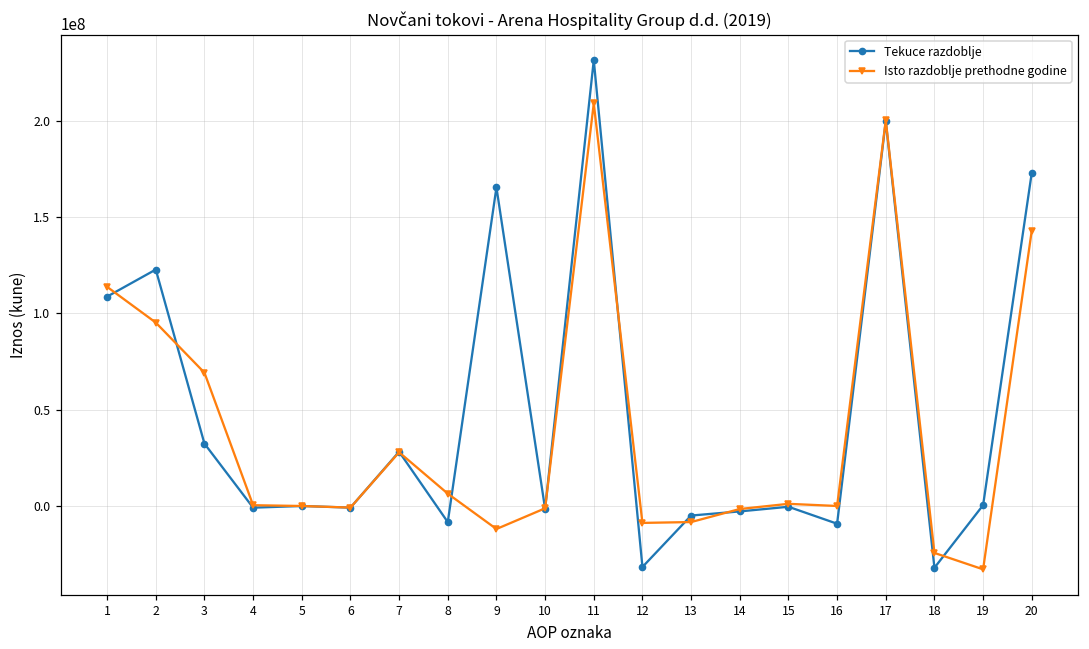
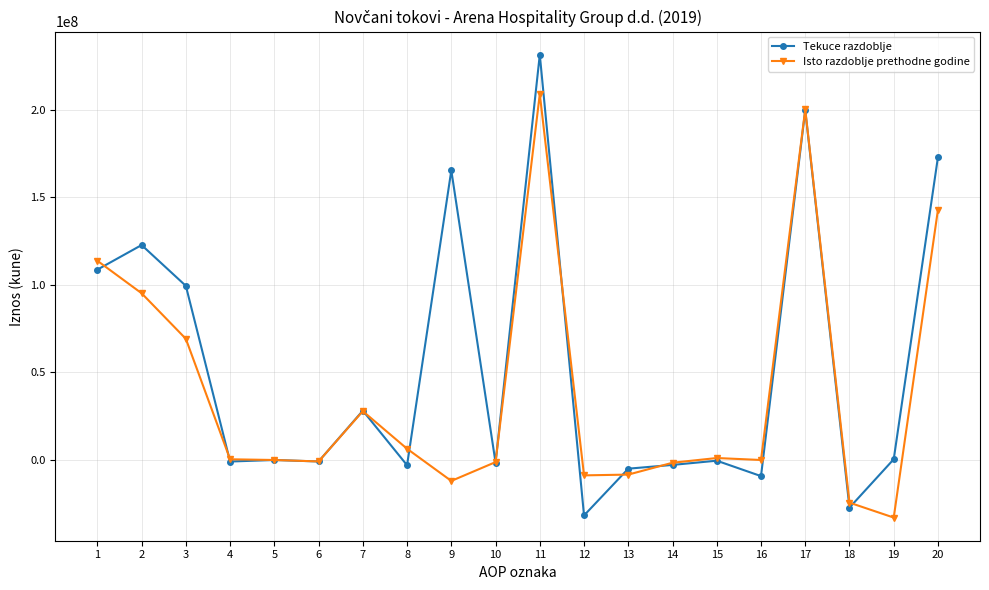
  {
    "Tekuce razdoblje": {
      "1": 109000000,
      "2": 123000000,
-     "3": 32000000,
-     "8": -8000000,
+     "3": 99000000,
+     "8": -3000000,
      "9": 165000000,
      "11": 232000000,
      "12": -32000000,
      "13": -5000000,
      "15": 0,
      "16": -9000000,
-     "18": -32000000,
+     "18": -27000000,
      "19": 0,
      "20": 173000000
    },
    "Isto razdoblje prethodne godine": {
      "1": 114000000,
      "2": 95000000,
      "3": 69000000,
      "8": 6000000,
      "9": -12000000,
      "11": 209000000,
      "12": -9000000,
      "13": -8000000,
      "15": 1000000,
      "16": 0,
      "18": -24000000,
      "19": -33000000,
      "20": 143000000
    }
  }
